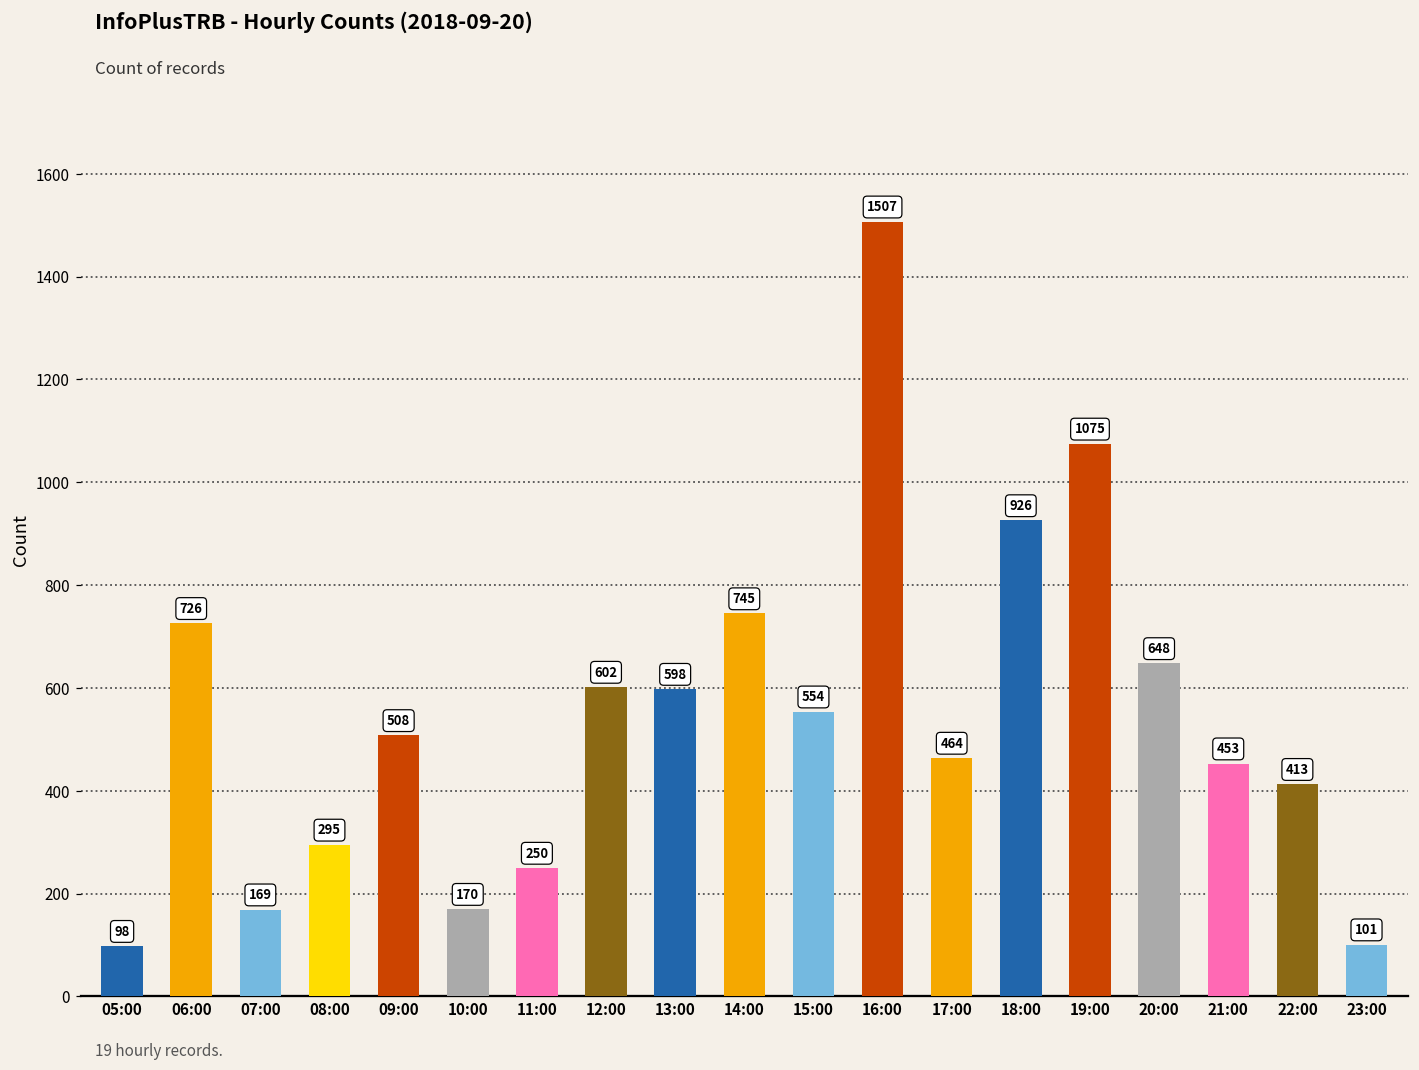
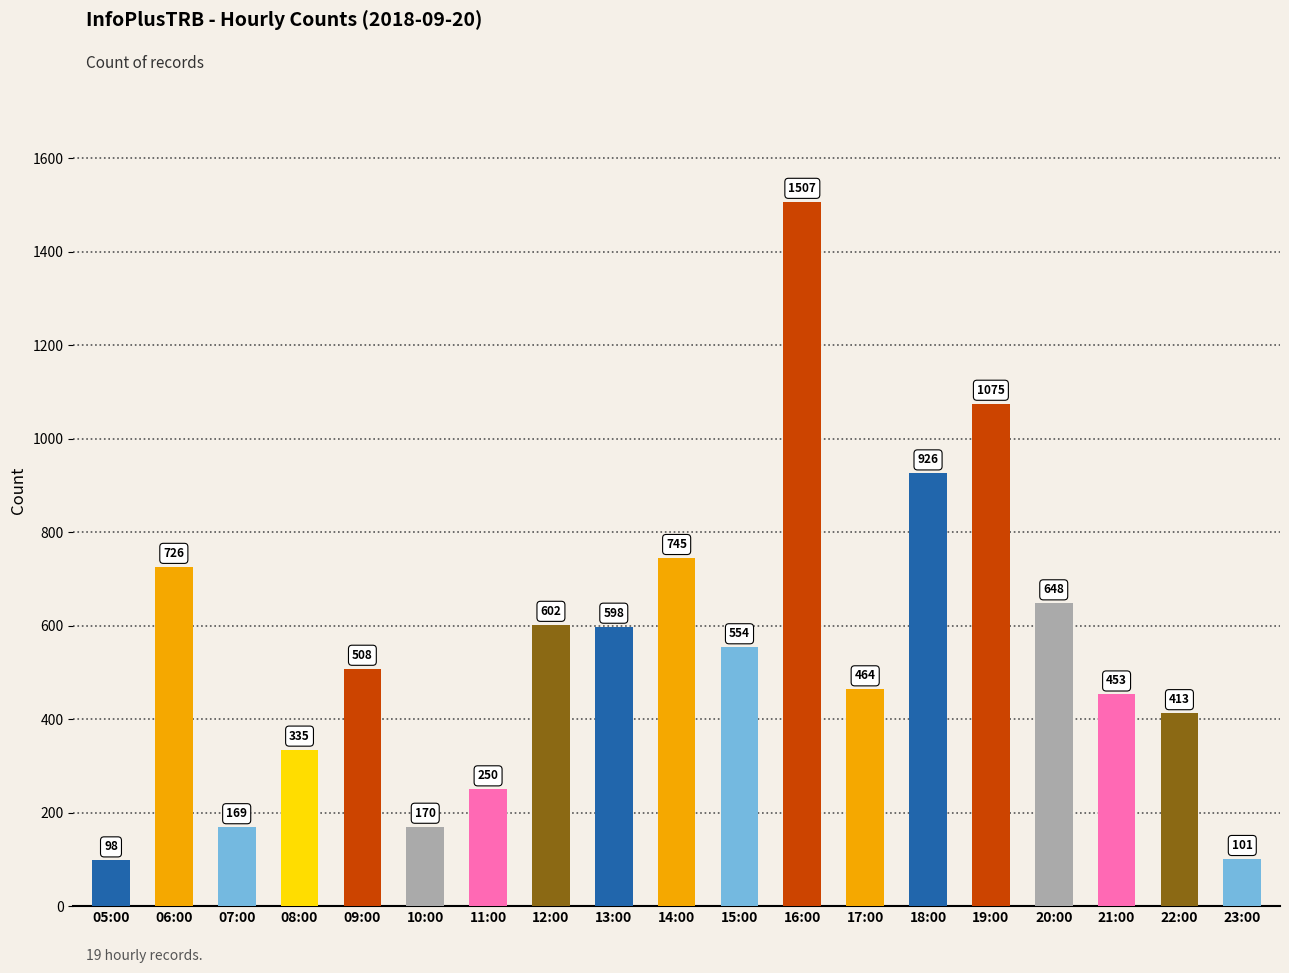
  {
-   "08:00": 295
+   "08:00": 335
  }
